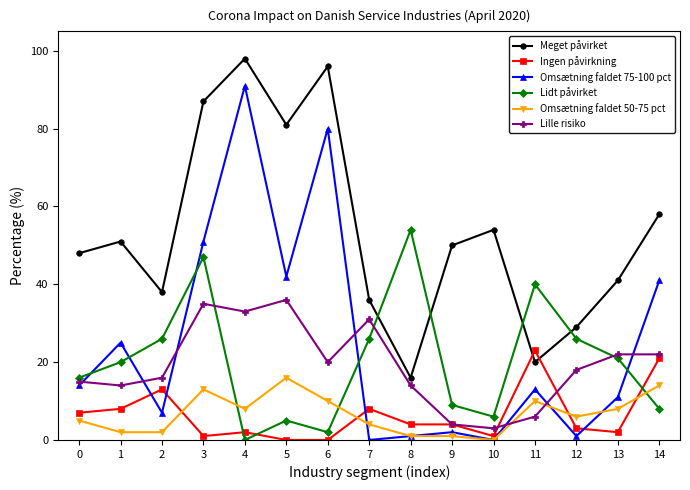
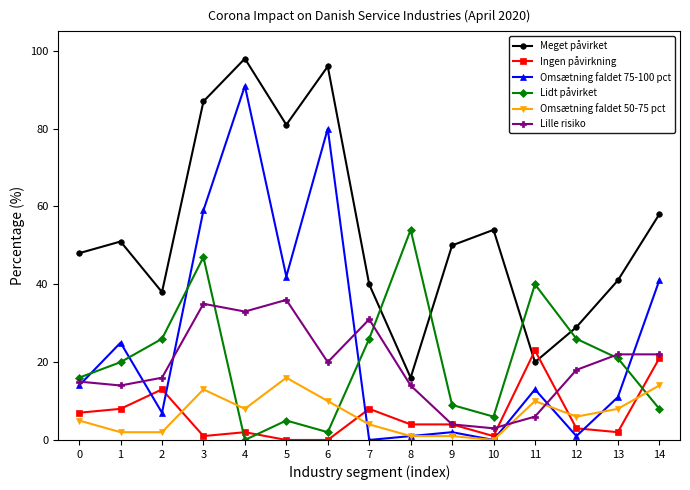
  {
    "Meget påvirket": {
      "0": 48,
      "1": 51,
      "2": 38,
      "3": 87,
      "4": 98,
      "5": 81,
      "6": 96,
-     "7": 36,
+     "7": 40,
      "8": 16,
      "9": 50,
      "10": 54,
      "11": 20,
      "12": 29,
      "13": 41,
      "14": 58
    },
    "Ingen påvirkning": {
      "0": 7,
      "1": 8,
      "2": 13,
      "3": 1,
      "4": 2,
      "5": 0,
      "6": 0,
      "7": 8,
      "8": 4,
      "10": 1,
      "11": 23,
      "12": 3,
      "13": 2,
      "14": 21
    },
    "Omsætning faldet 75-100 pct": {
      "0": 14,
      "1": 25,
      "2": 7,
-     "3": 51,
+     "3": 59,
      "4": 91,
      "5": 42,
      "6": 80,
      "7": 0,
      "9": 2,
      "11": 13,
      "12": 1,
      "13": 11,
      "14": 41
    },
    "Lidt påvirket": {
      "0": 16,
      "1": 20,
      "2": 26,
      "3": 47,
      "4": 0,
      "5": 5,
      "6": 2,
      "7": 26,
      "8": 54,
      "9": 9,
      "10": 6,
      "11": 40,
      "12": 26,
      "13": 21,
      "14": 8
    },
    "Omsætning faldet 50-75 pct": {
      "0": 5,
      "1": 2,
      "2": 2,
      "3": 13,
      "4": 8,
      "5": 16,
      "6": 10,
      "7": 4,
      "9": 1,
      "11": 10,
      "12": 6,
      "13": 8,
      "14": 14
    },
    "Lille risiko": {
      "0": 15,
      "1": 14,
      "2": 16,
      "3": 35,
      "4": 33,
      "5": 36,
      "6": 20,
      "7": 31,
      "8": 14,
      "10": 3,
      "11": 6,
      "12": 18,
      "13": 22,
      "14": 22
    }
  }
